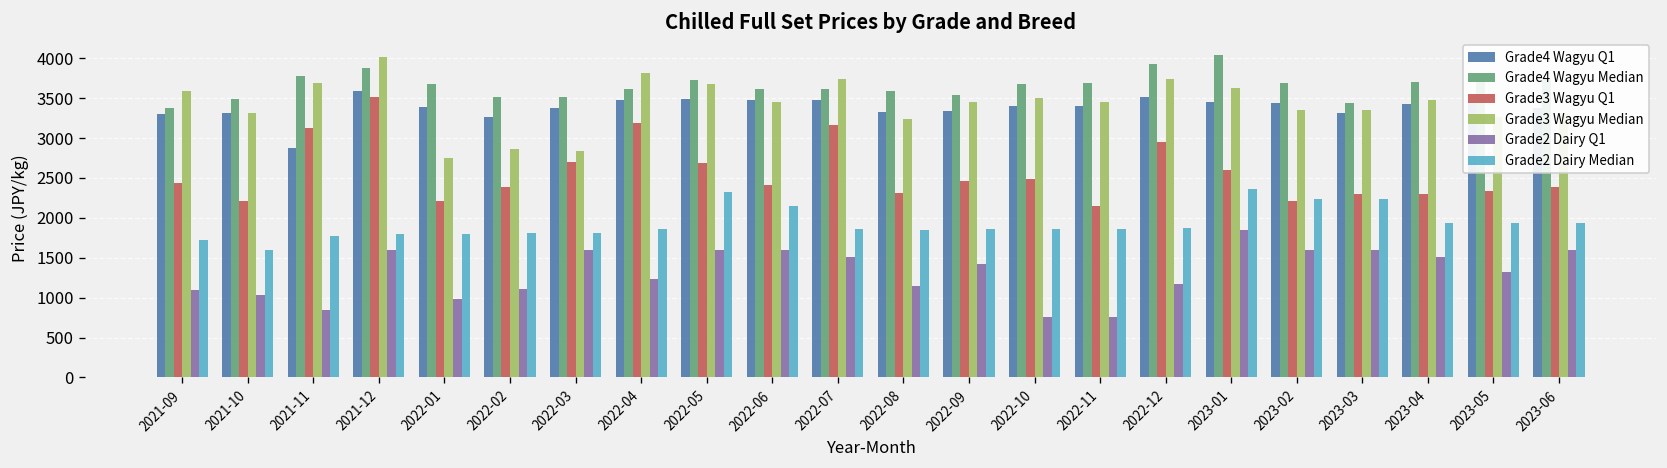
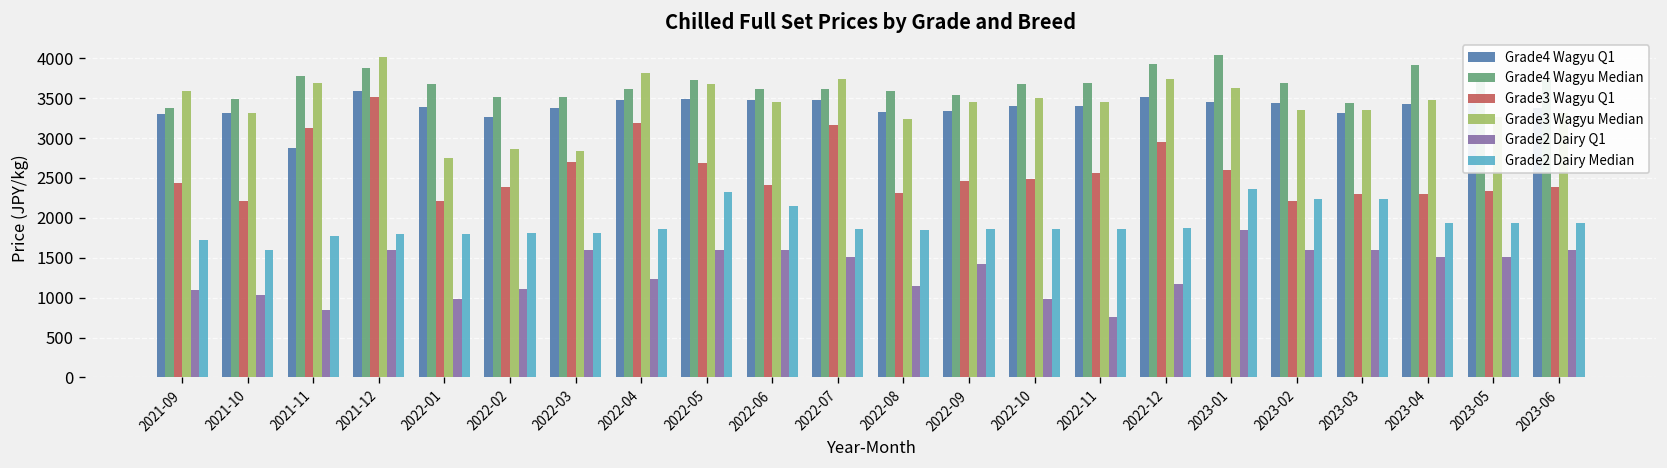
  {
    "Grade4 Wagyu Q1": {
      "2021-09": 3300,
      "2021-10": 3300,
      "2021-11": 2900,
      "2021-12": 3600,
      "2022-01": 3400,
      "2022-02": 3300,
      "2022-03": 3400,
      "2022-04": 3500,
      "2022-05": 3500,
      "2022-06": 3500,
      "2022-07": 3500,
      "2022-08": 3300,
      "2022-09": 3300,
      "2022-10": 3400,
      "2022-11": 3400,
      "2022-12": 3500,
      "2023-01": 3500,
      "2023-02": 3400,
      "2023-03": 3300,
      "2023-04": 3400
    },
    "Grade4 Wagyu Median": {
      "2021-09": 3400,
      "2021-10": 3500,
      "2021-11": 3800,
      "2021-12": 3900,
      "2022-01": 3700,
      "2022-02": 3500,
      "2022-03": 3500,
      "2022-04": 3600,
      "2022-05": 3700,
      "2022-06": 3600,
      "2022-07": 3600,
      "2022-08": 3600,
      "2022-09": 3500,
      "2022-10": 3700,
      "2022-11": 3700,
      "2022-12": 3900,
      "2023-01": 4000,
      "2023-02": 3700,
      "2023-03": 3400,
-     "2023-04": 3700
+     "2023-04": 3900
    },
    "Grade3 Wagyu Q1": {
      "2021-09": 2400,
      "2021-10": 2200,
      "2021-11": 3100,
      "2021-12": 3500,
      "2022-01": 2200,
      "2022-02": 2400,
      "2022-03": 2700,
      "2022-04": 3200,
      "2022-05": 2700,
      "2022-06": 2400,
      "2022-07": 3200,
      "2022-08": 2300,
      "2022-09": 2500,
      "2022-10": 2500,
-     "2022-11": 2200,
+     "2022-11": 2600,
      "2022-12": 2900,
      "2023-01": 2600,
      "2023-02": 2200,
      "2023-03": 2300,
      "2023-04": 2300,
      "2023-05": 2300,
      "2023-06": 2400
    },
    "Grade3 Wagyu Median": {
      "2021-09": 3600,
      "2021-10": 3300,
      "2021-11": 3700,
      "2021-12": 4000,
      "2022-01": 2800,
      "2022-02": 2900,
      "2022-03": 2800,
      "2022-04": 3800,
      "2022-05": 3700,
      "2022-06": 3500,
      "2022-07": 3700,
      "2022-08": 3200,
      "2022-09": 3400,
      "2022-10": 3500,
      "2022-11": 3500,
      "2022-12": 3700,
      "2023-01": 3600,
      "2023-02": 3300,
      "2023-03": 3300,
      "2023-04": 3500
    },
    "Grade2 Dairy Q1": {
      "2021-09": 1100,
      "2021-10": 1000,
      "2021-11": 800,
      "2021-12": 1600,
      "2022-01": 1000,
      "2022-02": 1100,
      "2022-03": 1600,
      "2022-04": 1200,
      "2022-05": 1600,
      "2022-06": 1600,
      "2022-07": 1500,
      "2022-08": 1100,
      "2022-09": 1400,
-     "2022-10": 800,
+     "2022-10": 1000,
      "2022-11": 800,
      "2022-12": 1200,
      "2023-01": 1900,
      "2023-02": 1600,
      "2023-03": 1600,
      "2023-04": 1500,
-     "2023-05": 1300,
+     "2023-05": 1500,
      "2023-06": 1600
    },
    "Grade2 Dairy Median": {
      "2021-09": 1700,
      "2021-10": 1600,
      "2021-11": 1800,
      "2021-12": 1800,
      "2022-01": 1800,
      "2022-02": 1800,
      "2022-03": 1800,
      "2022-04": 1900,
      "2022-05": 2300,
      "2022-06": 2100,
      "2022-07": 1900,
      "2022-08": 1800,
      "2022-09": 1900,
      "2022-10": 1900,
      "2022-11": 1900,
      "2022-12": 1900,
      "2023-01": 2400,
      "2023-02": 2200,
      "2023-03": 2200,
      "2023-04": 1900,
      "2023-05": 1900,
      "2023-06": 1900
    }
  }
